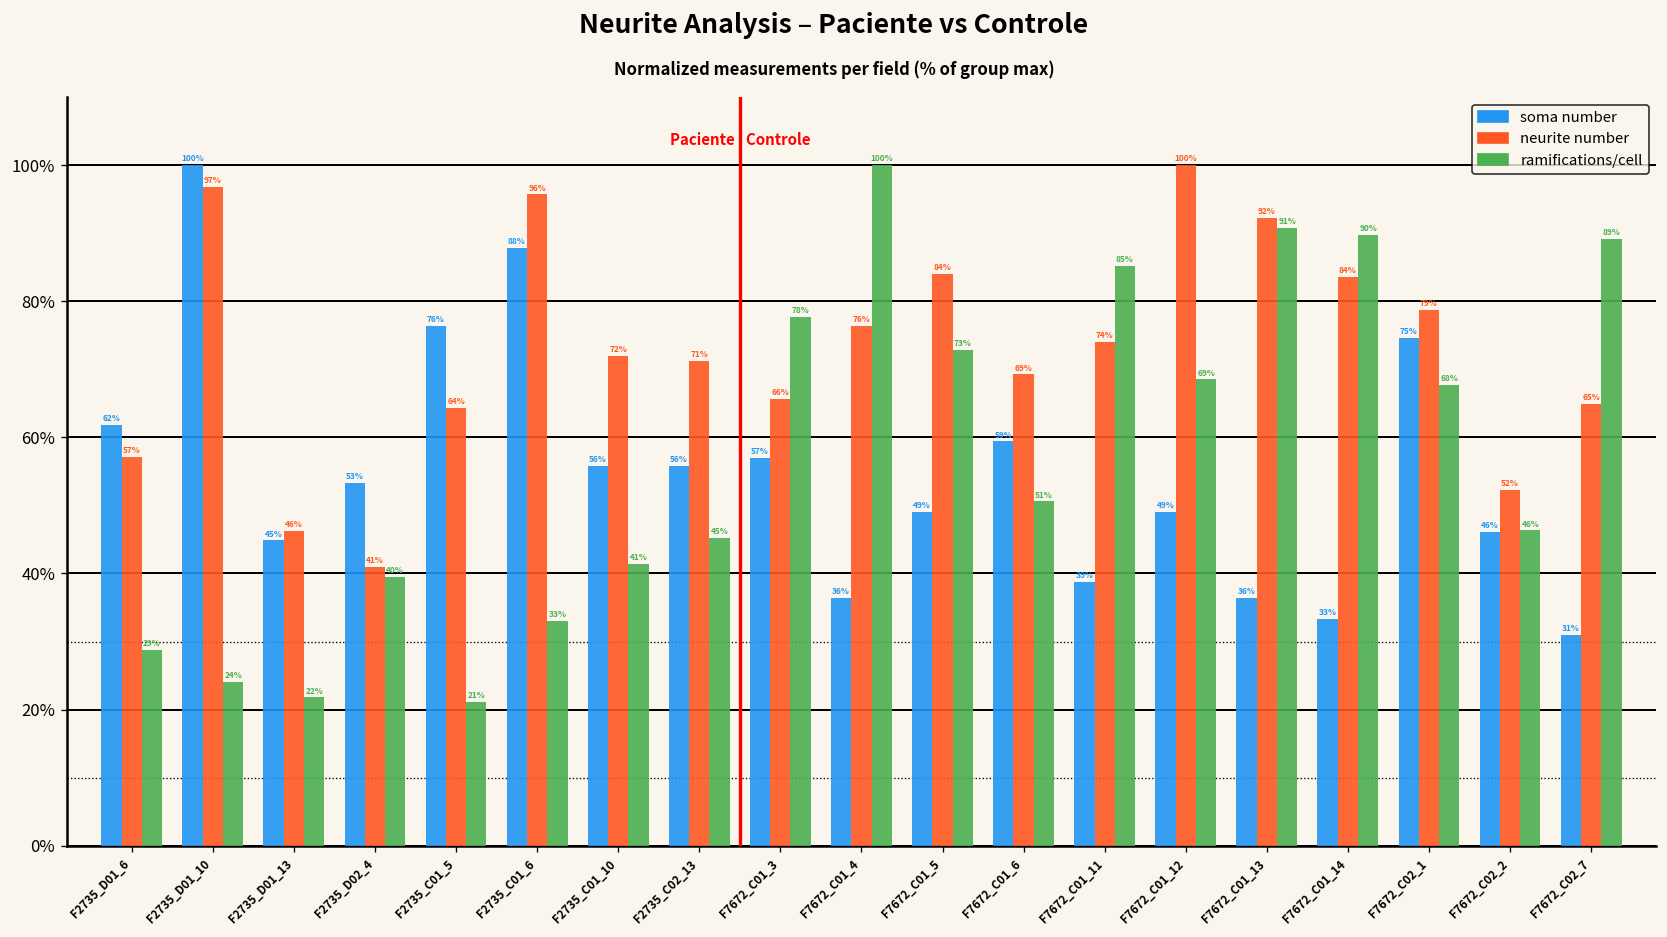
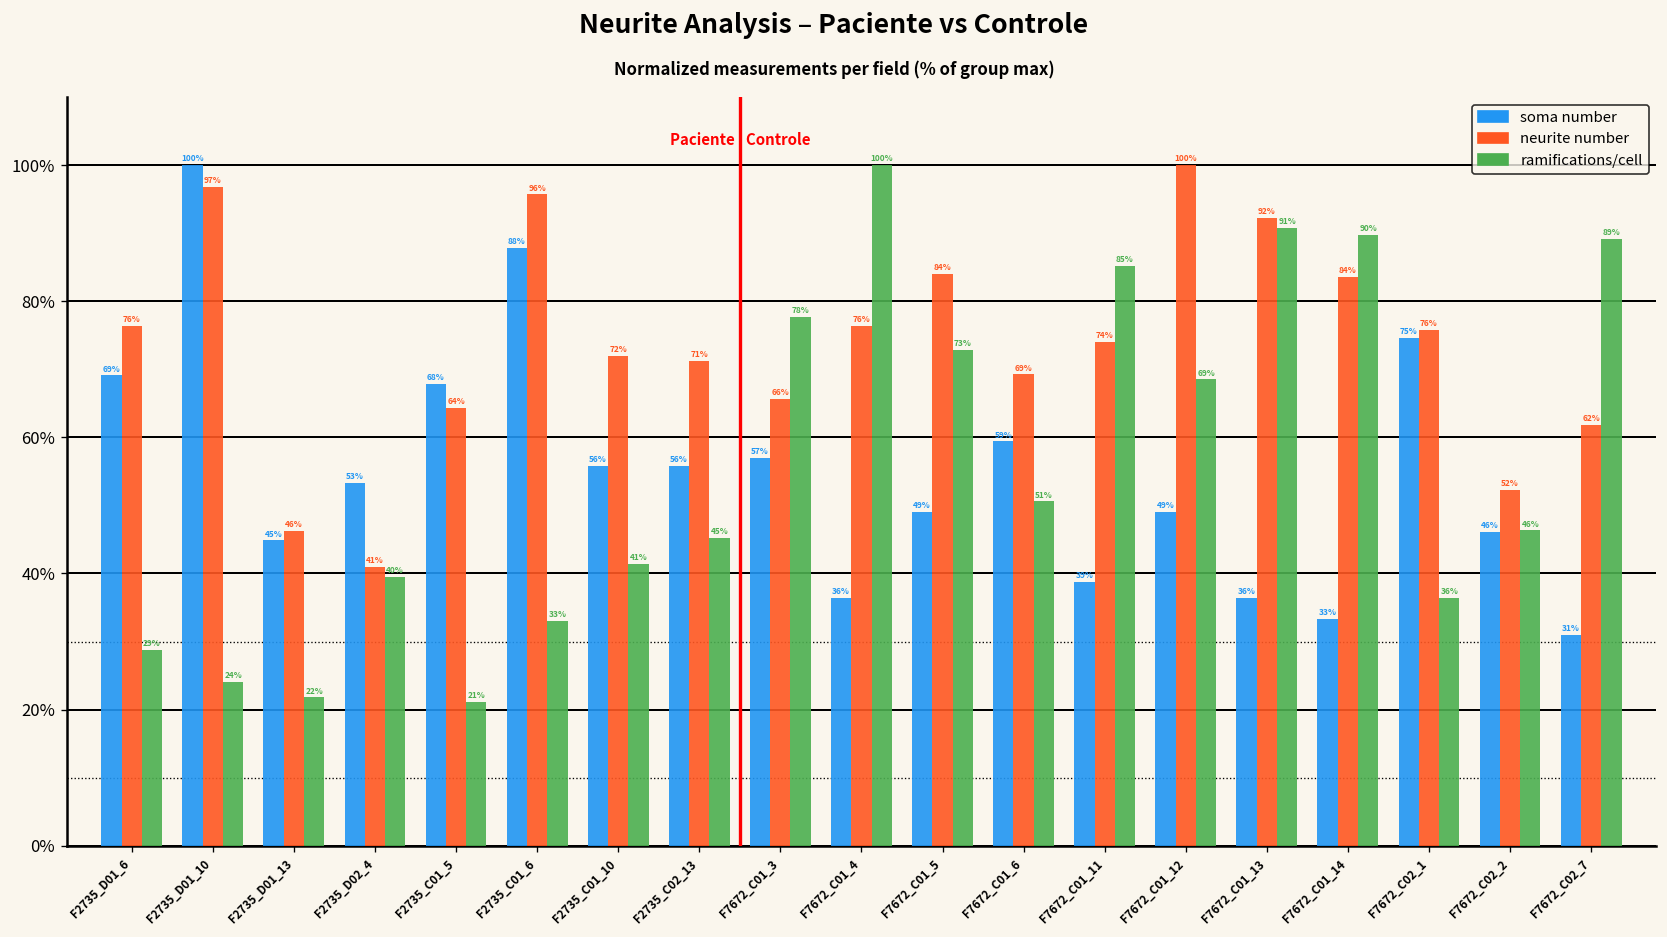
  {
    "soma number": {
-     "F2735_D01_6": "62%",
+     "F2735_D01_6": "69%",
      "F2735_D01_10": "100%",
      "F2735_D01_13": "45%",
      "F2735_D02_4": "53%",
-     "F2735_C01_5": "76%",
+     "F2735_C01_5": "68%",
      "F2735_C01_6": "88%",
      "F2735_C01_10": "56%",
      "F2735_C02_13": "56%",
      "F7672_C01_3": "57%",
      "F7672_C01_4": "36%",
      "F7672_C01_5": "49%",
      "F7672_C01_6": "59%",
      "F7672_C01_11": "39%",
      "F7672_C01_12": "49%",
      "F7672_C01_13": "36%",
      "F7672_C01_14": "33%",
      "F7672_C02_1": "75%",
      "F7672_C02_2": "46%",
      "F7672_C02_7": "31%"
    },
    "neurite number": {
-     "F2735_D01_6": "57%",
+     "F2735_D01_6": "76%",
      "F2735_D01_10": "97%",
      "F2735_D01_13": "46%",
      "F2735_D02_4": "41%",
      "F2735_C01_5": "64%",
      "F2735_C01_6": "96%",
      "F2735_C01_10": "72%",
      "F2735_C02_13": "71%",
      "F7672_C01_3": "66%",
      "F7672_C01_4": "76%",
      "F7672_C01_5": "84%",
      "F7672_C01_6": "69%",
      "F7672_C01_11": "74%",
      "F7672_C01_12": "100%",
      "F7672_C01_13": "92%",
      "F7672_C01_14": "84%",
-     "F7672_C02_1": "79%",
+     "F7672_C02_1": "76%",
      "F7672_C02_2": "52%",
-     "F7672_C02_7": "65%"
+     "F7672_C02_7": "62%"
    },
    "ramifications/cell": {
      "F2735_D01_6": "29%",
      "F2735_D01_10": "24%",
      "F2735_D01_13": "22%",
      "F2735_D02_4": "40%",
      "F2735_C01_5": "21%",
      "F2735_C01_6": "33%",
      "F2735_C01_10": "41%",
      "F2735_C02_13": "45%",
      "F7672_C01_3": "78%",
      "F7672_C01_4": "100%",
      "F7672_C01_5": "73%",
      "F7672_C01_6": "51%",
      "F7672_C01_11": "85%",
      "F7672_C01_12": "69%",
      "F7672_C01_13": "91%",
      "F7672_C01_14": "90%",
-     "F7672_C02_1": "68%",
+     "F7672_C02_1": "36%",
      "F7672_C02_2": "46%",
      "F7672_C02_7": "89%"
    }
  }
